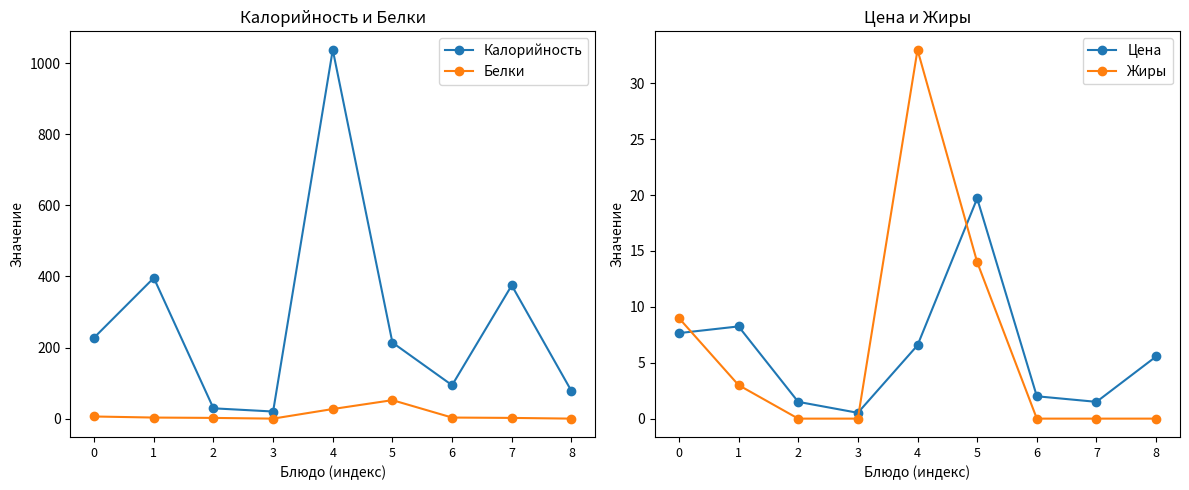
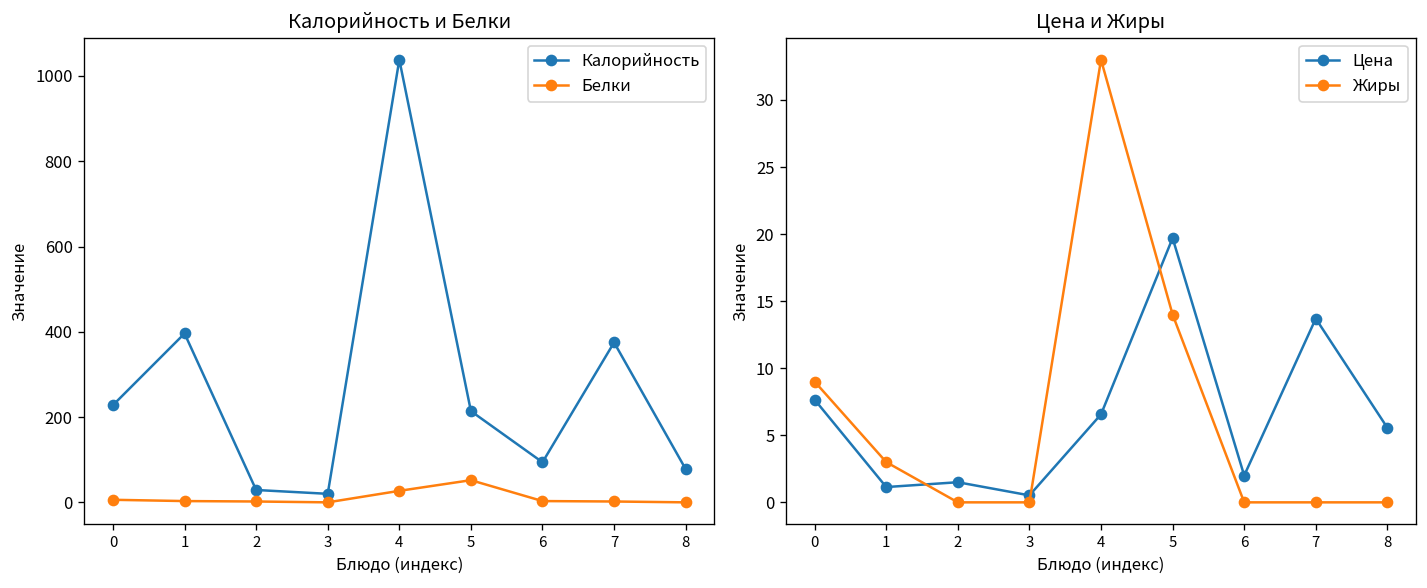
  {
    "Калорийность и Белки": {
      "Калорийность": {
        "0": 230,
        "1": 400,
        "2": 30,
        "3": 20,
        "4": 1040,
        "5": 210,
        "6": 90,
        "7": 380,
        "8": 80
      },
      "Белки": {
        "0": 10,
        "1": 0,
        "2": 0,
        "3": 0,
        "4": 30,
        "5": 50,
        "6": 0,
        "7": 0,
        "8": 0
      }
    },
    "Цена и Жиры": {
      "Цена": {
        "0": 7.7,
-       "1": 8.3,
+       "1": 1.1,
        "2": 1.5,
        "3": 0.5,
        "4": 6.6,
        "5": 19.7,
        "6": 2.0,
-       "7": 1.5,
+       "7": 13.7,
        "8": 5.6
      },
      "Жиры": {
        "0": 9.0,
        "1": 3.0,
        "2": 0.0,
        "3": 0.0,
        "4": 33.0,
        "5": 14.0,
        "6": 0.0,
        "7": 0.0,
        "8": 0.0
      }
    }
  }
